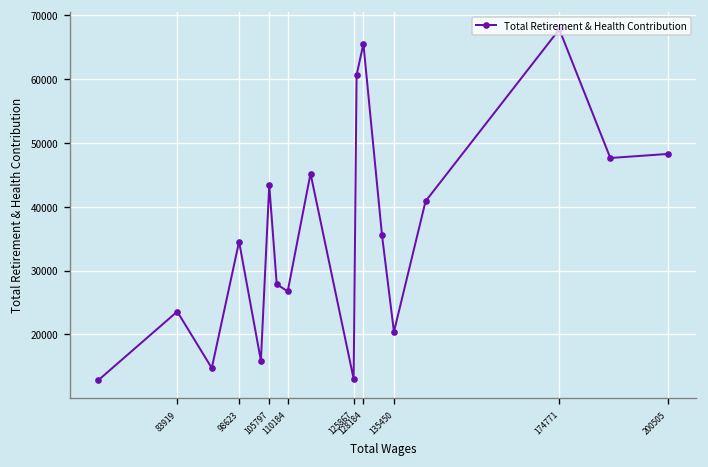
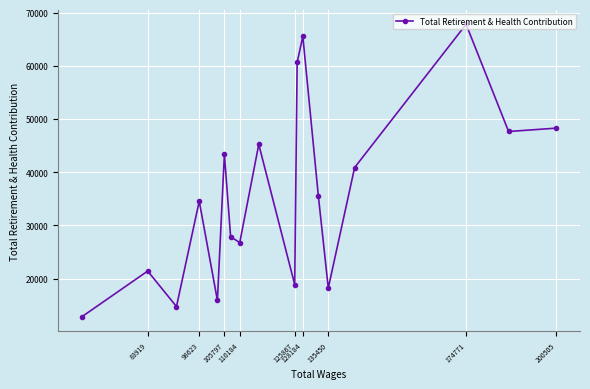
  {
-   "83919": 24000,
+   "83919": 21000,
    "98623": 35000,
    "105797": 43000,
    "110184": 27000,
-   "125867": 13000,
+   "125867": 19000,
    "128184": 66000,
-   "135450": 20000,
+   "135450": 18000,
    "200505": 48000
  }
